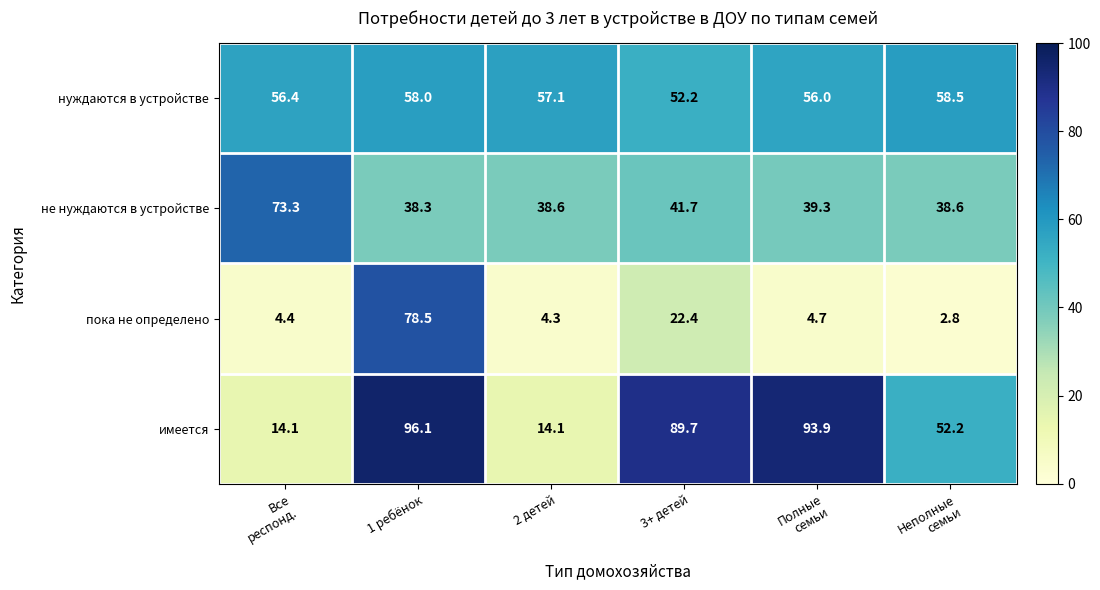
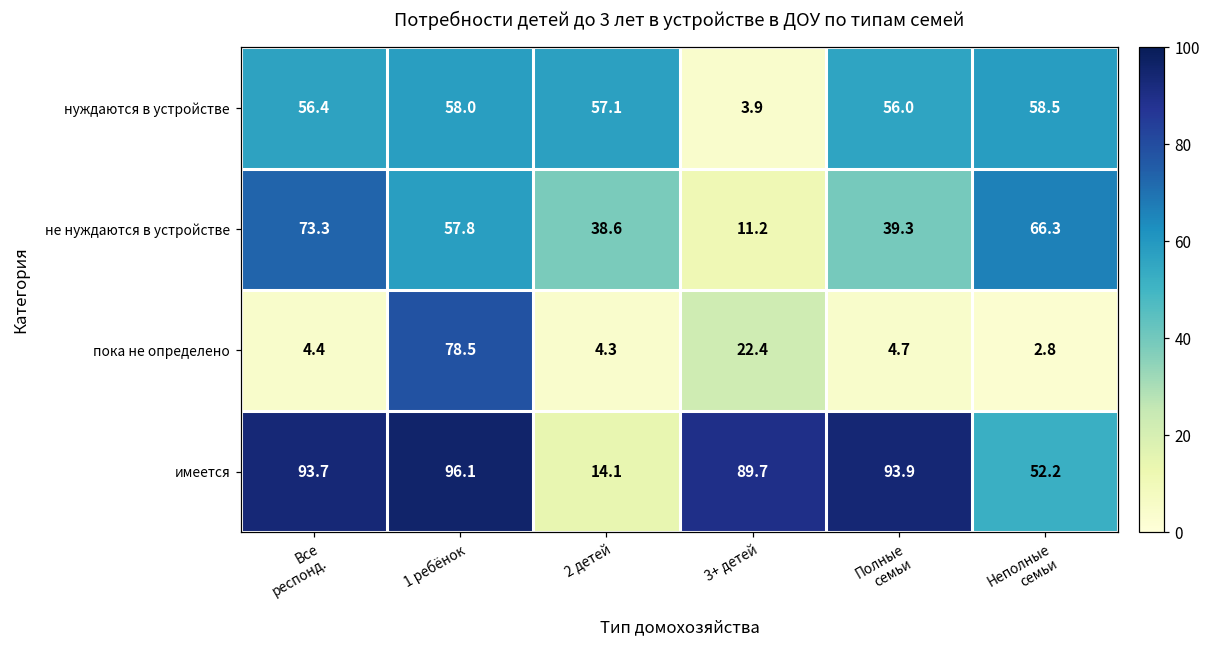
  {
    "нуждаются в устройстве": {
      "Все респонд.": 56.4,
      "1 ребёнок": 58.0,
      "2 детей": 57.1,
-     "3+ детей": 52.2,
+     "3+ детей": 3.9,
      "Полные семьи": 56.0,
      "Неполные семьи": 58.5
    },
    "не нуждаются в устройстве": {
      "Все респонд.": 73.3,
-     "1 ребёнок": 38.3,
+     "1 ребёнок": 57.8,
      "2 детей": 38.6,
-     "3+ детей": 41.7,
+     "3+ детей": 11.2,
      "Полные семьи": 39.3,
-     "Неполные семьи": 38.6
+     "Неполные семьи": 66.3
    },
    "пока не определено": {
      "Все респонд.": 4.4,
      "1 ребёнок": 78.5,
      "2 детей": 4.3,
      "3+ детей": 22.4,
      "Полные семьи": 4.7,
      "Неполные семьи": 2.8
    },
    "имеется": {
-     "Все респонд.": 14.1,
+     "Все респонд.": 93.7,
      "1 ребёнок": 96.1,
      "2 детей": 14.1,
      "3+ детей": 89.7,
      "Полные семьи": 93.9,
      "Неполные семьи": 52.2
    }
  }
